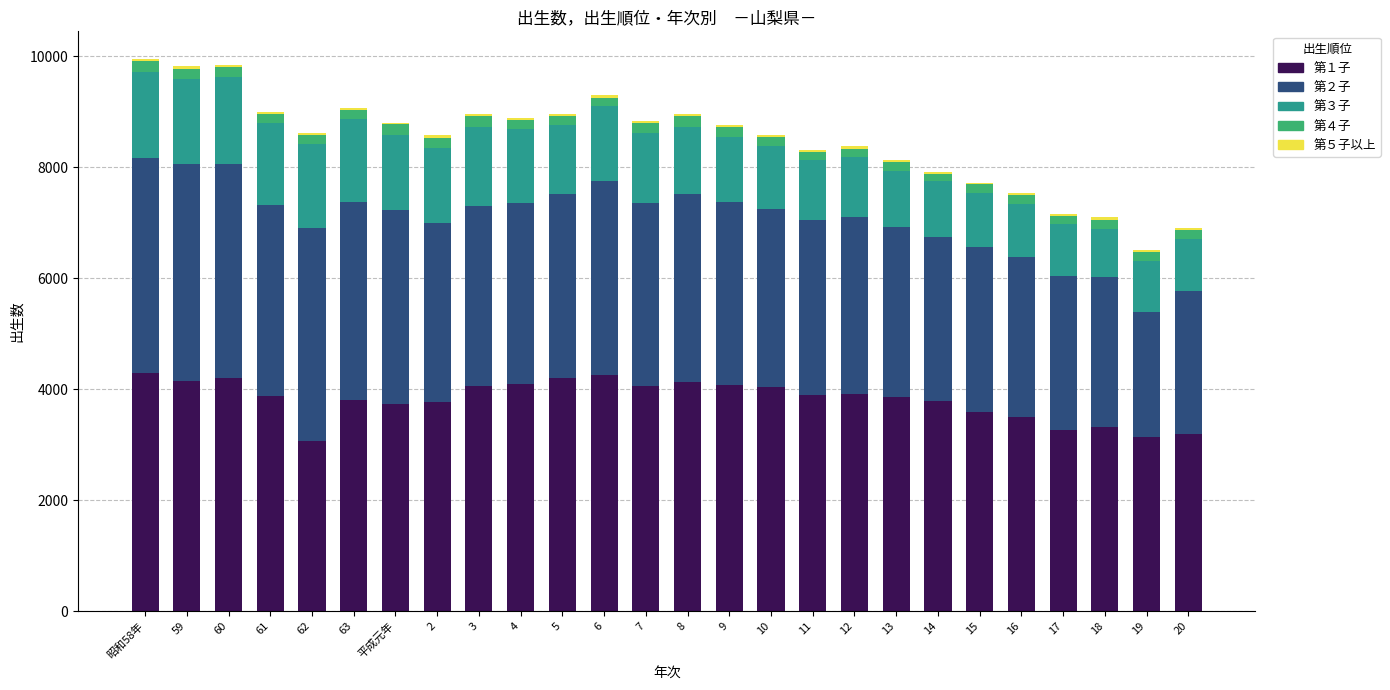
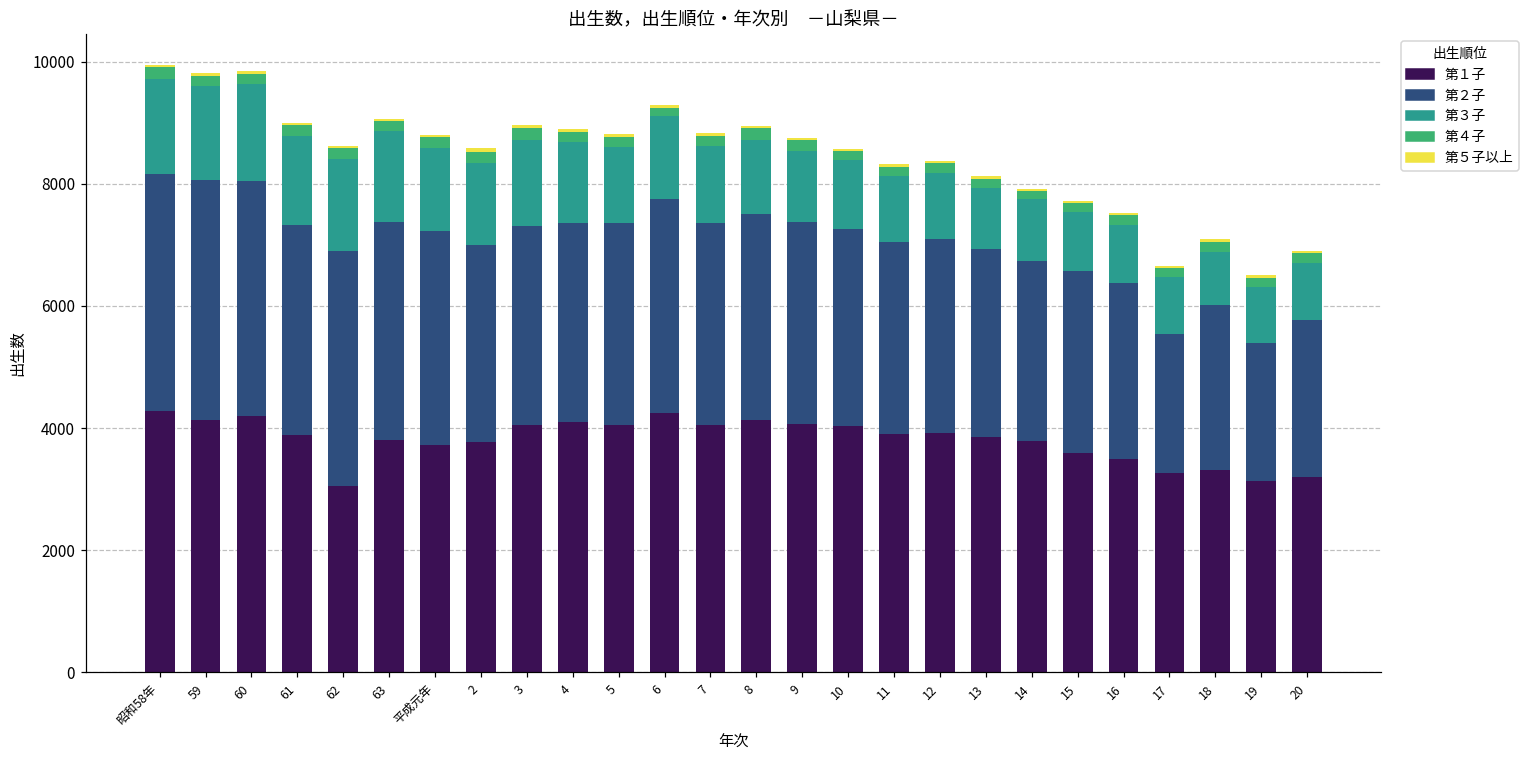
  {
    "第１子": {
      "昭和58年": 4300,
      "59": 4100,
      "60": 4200,
      "61": 3900,
      "62": 3100,
      "63": 3800,
      "平成元年": 3700,
      "2": 3800,
      "3": 4100,
      "4": 4100,
-     "5": 4200,
+     "5": 4000,
      "6": 4200,
      "7": 4100,
      "8": 4100,
      "9": 4100,
      "10": 4000,
      "11": 3900,
      "12": 3900,
      "13": 3900,
      "14": 3800,
      "15": 3600,
      "16": 3500,
      "17": 3300,
      "18": 3300,
      "19": 3100,
      "20": 3200
    },
    "第２子": {
      "昭和58年": 3900,
      "59": 3900,
      "60": 3900,
      "61": 3400,
      "62": 3800,
      "63": 3600,
      "平成元年": 3500,
      "2": 3200,
      "3": 3300,
      "4": 3300,
      "5": 3300,
      "6": 3500,
      "7": 3300,
      "8": 3400,
      "9": 3300,
      "10": 3200,
      "11": 3200,
      "12": 3200,
      "13": 3100,
      "14": 2900,
      "15": 3000,
      "16": 2900,
-     "17": 2800,
+     "17": 2300,
      "18": 2700,
      "19": 2300,
      "20": 2600
    },
    "第５子以上": {
      "59": 0,
      "2": 100,
      "6": 100
    }
  }
